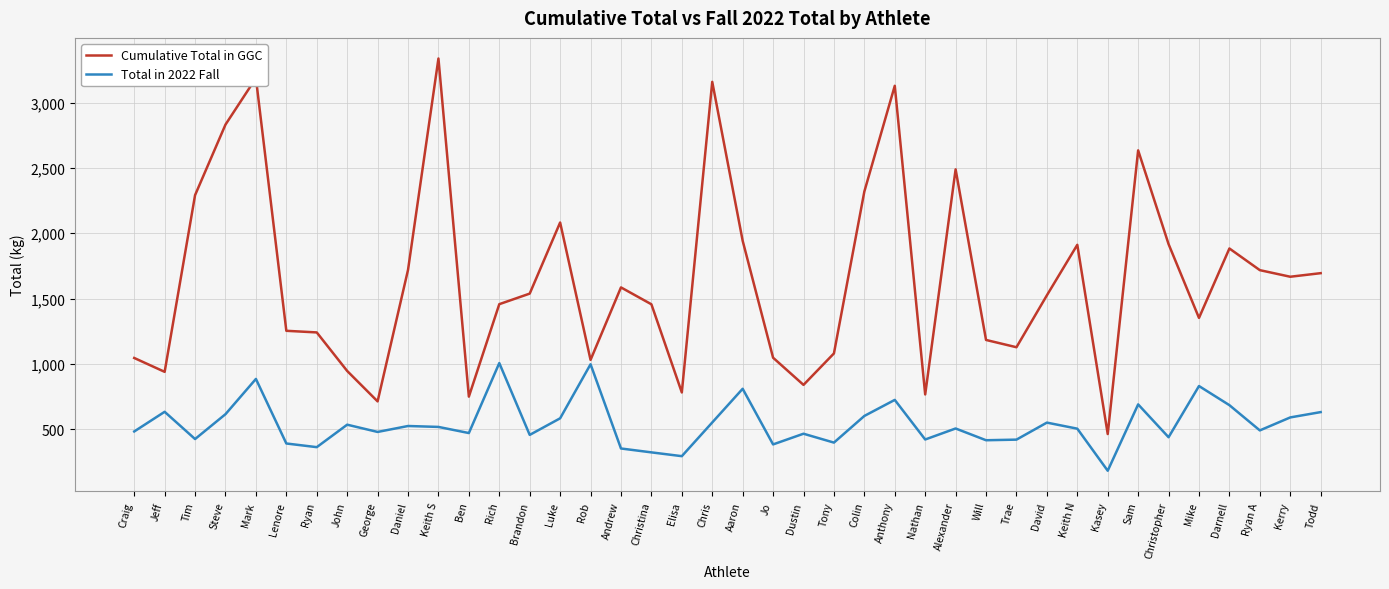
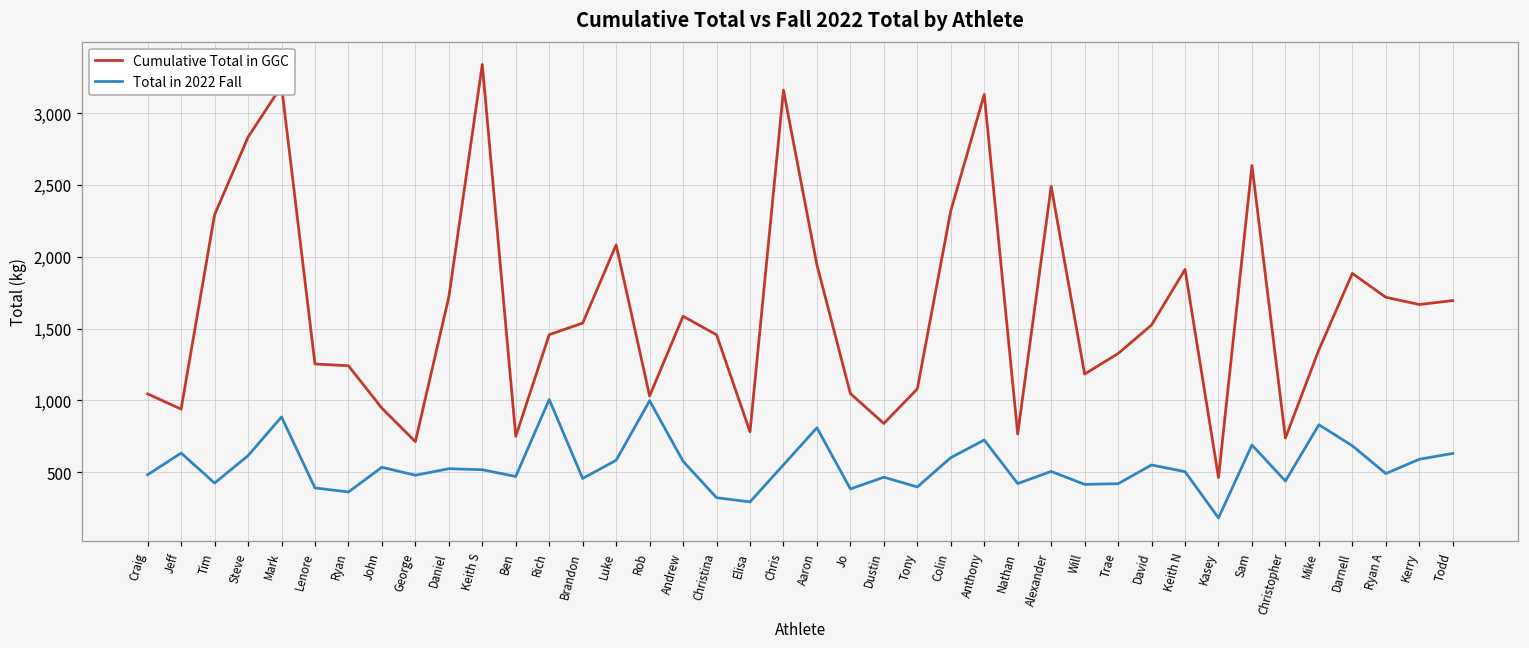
  {
    "Cumulative Total in GGC": {
      "Craig": "1,050",
      "Jeff": "940",
      "Tim": "2,290",
      "Steve": "2,830",
      "Lenore": "1,250",
      "Ryan": "1,240",
      "John": "950",
      "George": "710",
      "Daniel": "1,720",
      "Keith S": "3,340",
      "Ben": "750",
      "Rich": "1,460",
      "Brandon": "1,540",
      "Luke": "2,080",
      "Rob": "1,030",
      "Andrew": "1,590",
      "Christina": "1,460",
      "Elisa": "780",
      "Chris": "3,160",
      "Aaron": "1,940",
      "Jo": "1,050",
      "Dustin": "840",
      "Tony": "1,080",
      "Colin": "2,320",
      "Anthony": "3,130",
      "Nathan": "770",
      "Alexander": "2,490",
      "Will": "1,180",
-     "Trae": "1,130",
+     "Trae": "1,330",
      "David": "1,520",
      "Keith N": "1,910",
      "Kasey": "460",
      "Sam": "2,630",
-     "Christopher": "1,920",
+     "Christopher": "740",
      "Mike": "1,350",
      "Darnell": "1,880",
      "Ryan A": "1,720",
      "Kerry": "1,670",
      "Todd": "1,690"
    },
    "Total in 2022 Fall": {
      "Craig": "480",
      "Jeff": "630",
      "Tim": "420",
      "Steve": "610",
      "Mark": "880",
      "Lenore": "390",
      "Ryan": "360",
      "John": "530",
      "George": "480",
      "Daniel": "520",
      "Keith S": "520",
      "Ben": "470",
      "Rich": "1,010",
      "Brandon": "460",
      "Luke": "580",
      "Rob": "1,000",
-     "Andrew": "350",
+     "Andrew": "580",
      "Christina": "320",
      "Elisa": "290",
      "Chris": "550",
      "Aaron": "810",
      "Jo": "380",
      "Dustin": "460",
      "Tony": "400",
      "Colin": "600",
      "Anthony": "720",
      "Nathan": "420",
      "Alexander": "510",
      "Will": "420",
      "Trae": "420",
      "David": "550",
      "Keith N": "500",
      "Kasey": "180",
      "Sam": "690",
      "Christopher": "440",
      "Mike": "830",
      "Darnell": "680",
      "Ryan A": "490",
      "Kerry": "590",
      "Todd": "630"
    }
  }
